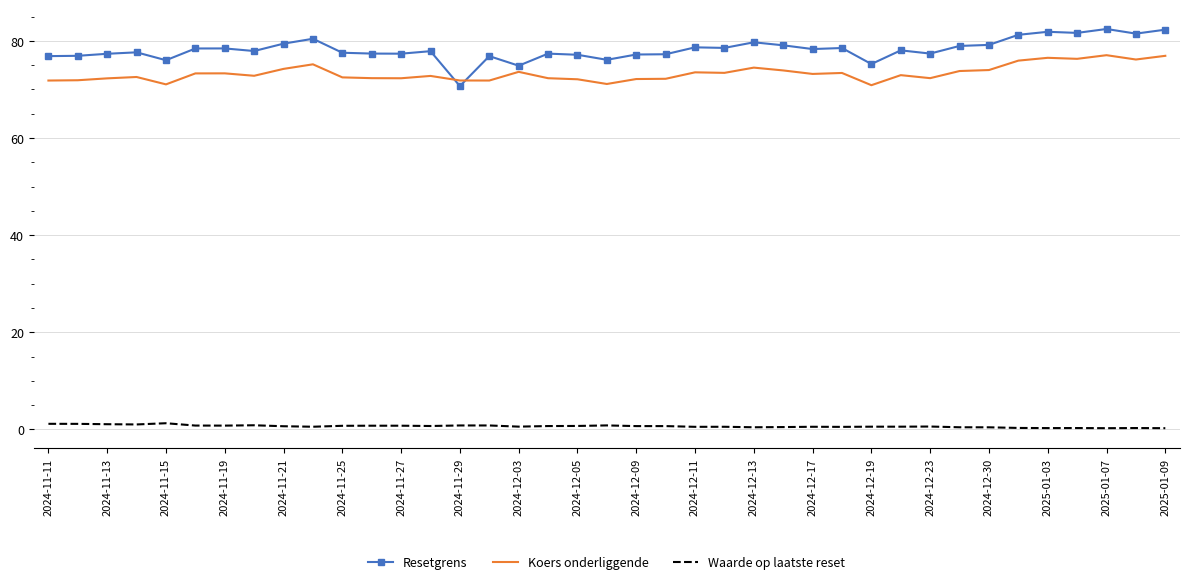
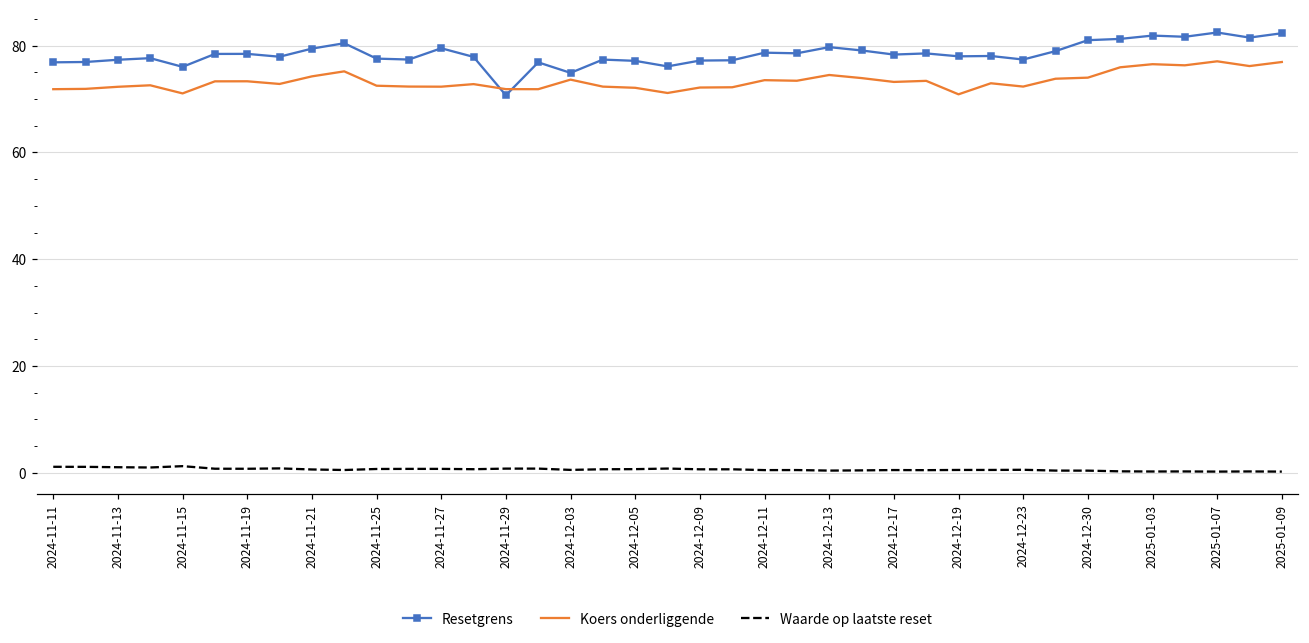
  {
    "Resetgrens": {
      "2024-11-11": 77,
      "2024-11-13": 77,
      "2024-11-15": 76,
      "2024-11-19": 78,
      "2024-11-21": 79,
      "2024-11-25": 78,
-     "2024-11-27": 77,
+     "2024-11-27": 79,
      "2024-11-29": 71,
      "2024-12-03": 75,
      "2024-12-05": 77,
      "2024-12-09": 77,
      "2024-12-11": 79,
      "2024-12-13": 80,
      "2024-12-17": 78,
-     "2024-12-19": 75,
+     "2024-12-19": 78,
      "2024-12-23": 77,
-     "2024-12-30": 79,
+     "2024-12-30": 81,
      "2025-01-03": 82,
      "2025-01-07": 82,
      "2025-01-09": 82
    },
    "Koers onderliggende": {
      "2024-11-11": 72,
      "2024-11-13": 72,
      "2024-11-15": 71,
      "2024-11-19": 73,
      "2024-11-21": 74,
      "2024-11-25": 72,
      "2024-11-27": 72,
      "2024-11-29": 72,
      "2024-12-03": 74,
      "2024-12-05": 72,
      "2024-12-09": 72,
      "2024-12-11": 74,
      "2024-12-13": 74,
      "2024-12-17": 73,
      "2024-12-19": 71,
      "2024-12-23": 72,
      "2024-12-30": 74,
      "2025-01-03": 77,
      "2025-01-07": 77,
      "2025-01-09": 77
    },
    "Waarde op laatste reset": {
      "2024-11-11": 1,
      "2024-11-13": 1,
      "2024-11-15": 1,
      "2024-11-19": 1,
      "2024-11-21": 1,
      "2024-11-25": 1,
      "2024-11-27": 1,
      "2024-11-29": 1,
      "2024-12-03": 1,
      "2024-12-05": 1,
      "2024-12-09": 1,
      "2024-12-11": 1,
      "2024-12-13": 0,
      "2024-12-17": 1,
      "2024-12-19": 1,
      "2024-12-23": 1,
      "2024-12-30": 0,
      "2025-01-03": 0,
      "2025-01-07": 0,
      "2025-01-09": 0
    }
  }
